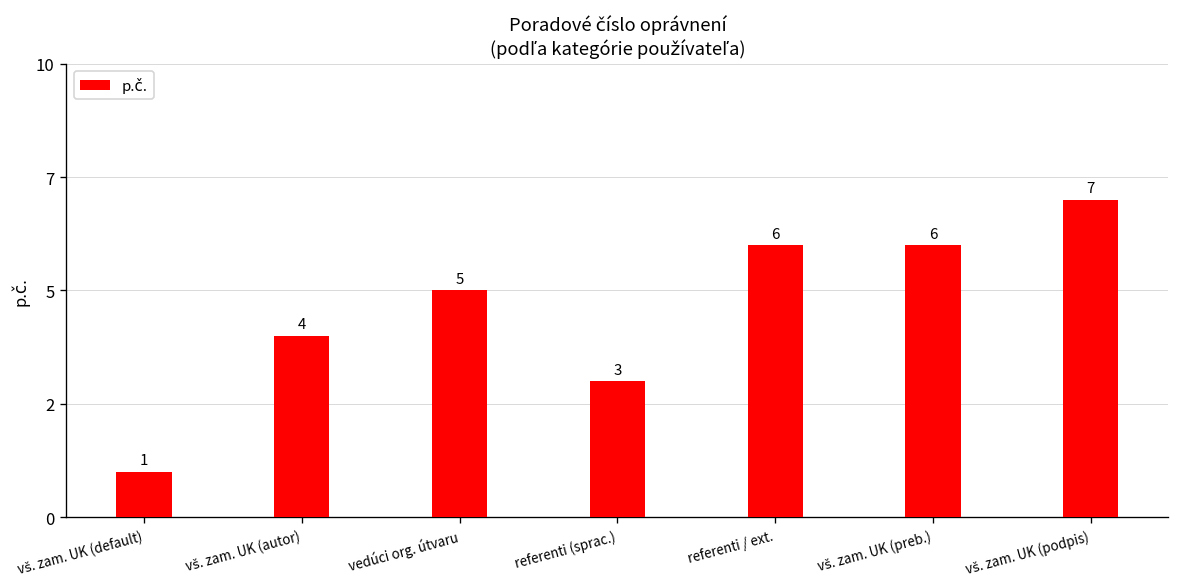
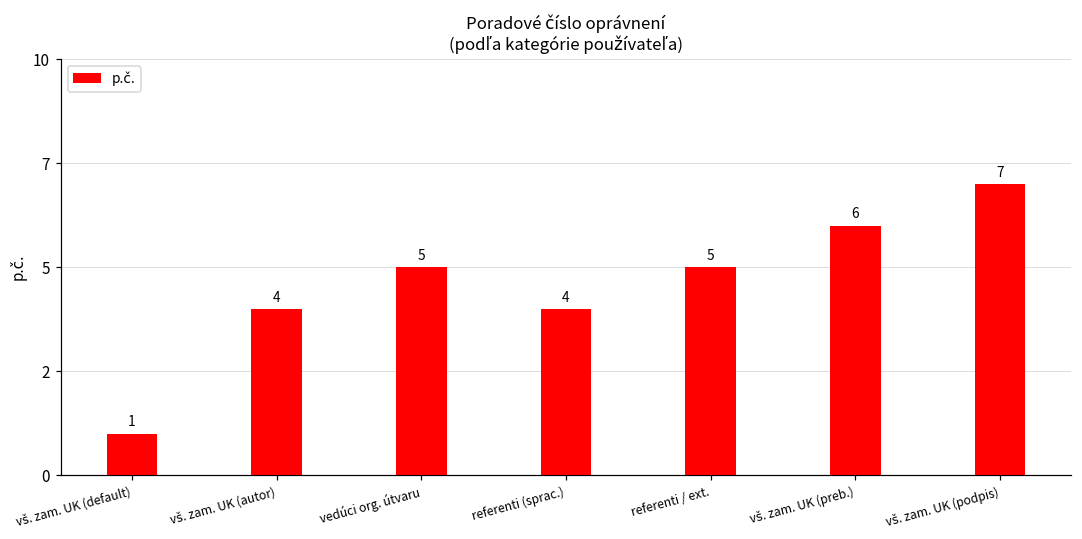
  {
    "vš. zam. UK (default)": 1,
    "vš. zam. UK (autor)": 4,
    "vedúci org. útvaru": 5,
-   "referenti (sprac.)": 3,
-   "referenti / ext.": 6,
+   "referenti (sprac.)": 4,
+   "referenti / ext.": 5,
    "vš. zam. UK (preb.)": 6,
    "vš. zam. UK (podpis)": 7
  }
